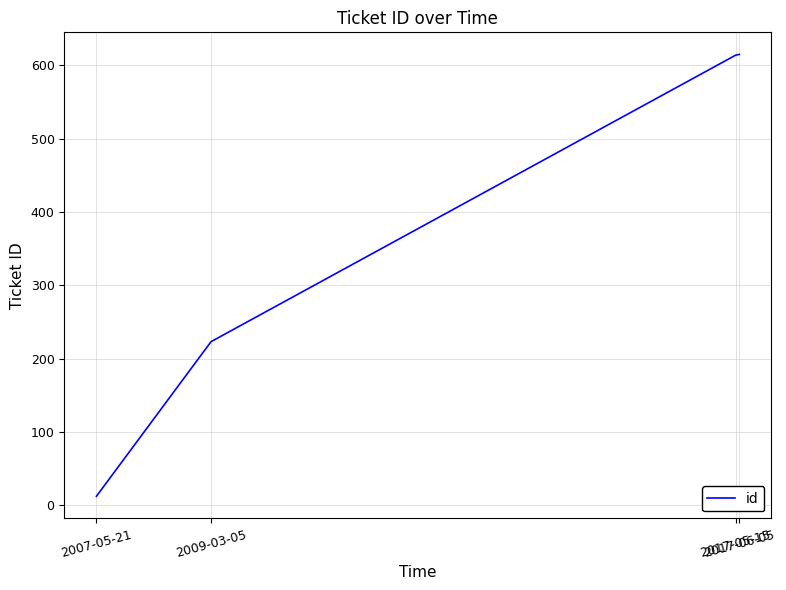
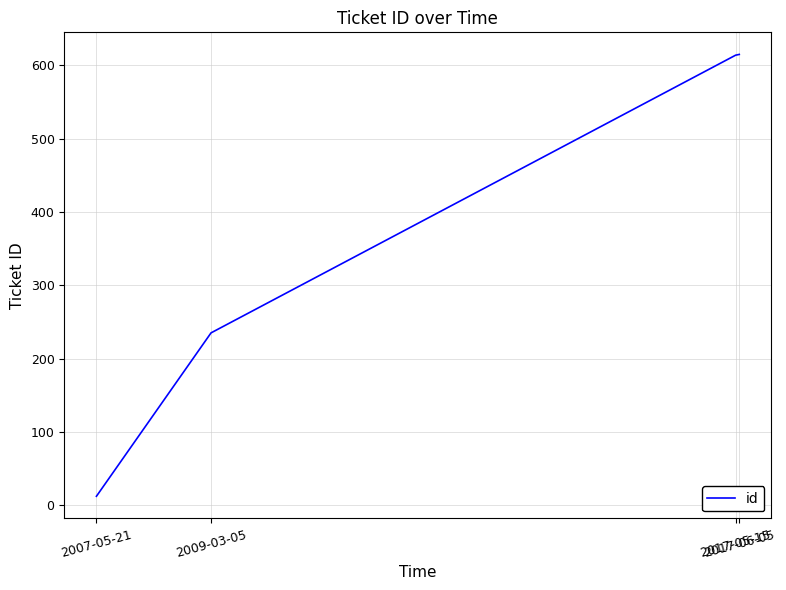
  {
    "2007-05-21": 10,
-   "2009-03-05": 220,
+   "2009-03-05": 240,
    "2017-05-15": 610,
    "2017-06-05": 620
  }
